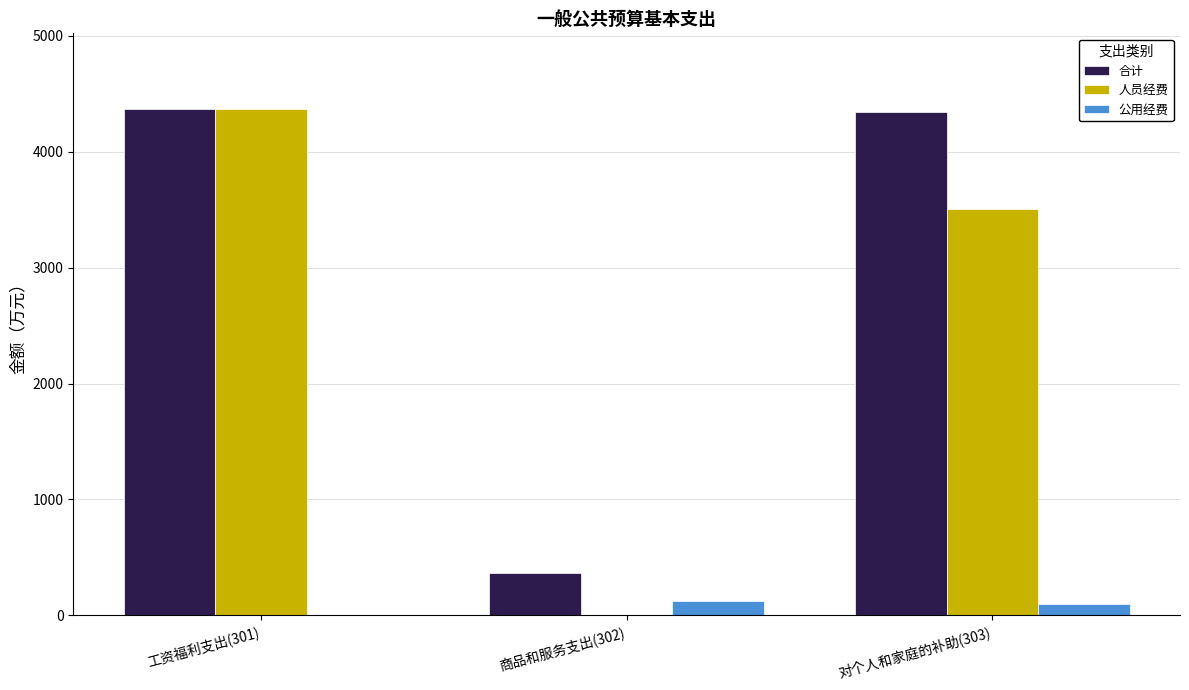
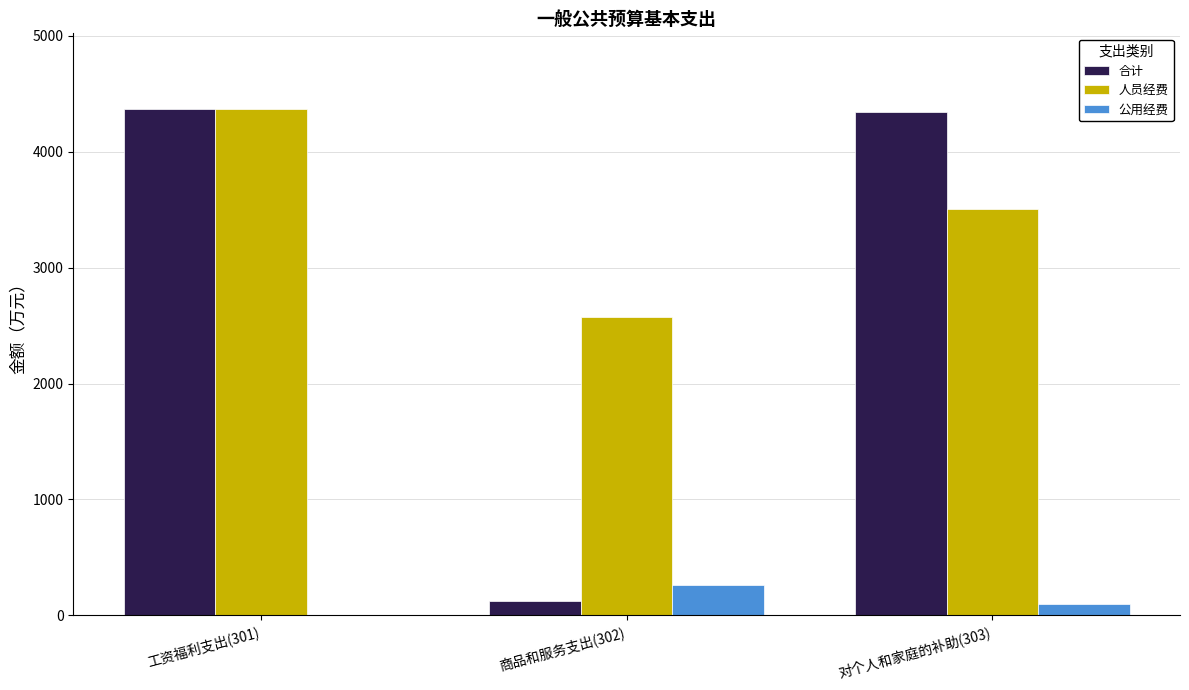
  {
    "合计": {
      "工资福利支出(301)": 4370,
-     "商品和服务支出(302)": 360,
+     "商品和服务支出(302)": 130,
      "对个人和家庭的补助(303)": 4340
    },
    "人员经费": {
      "工资福利支出(301)": 4370,
-     "商品和服务支出(302)": 0,
+     "商品和服务支出(302)": 2580,
      "对个人和家庭的补助(303)": 3500
    },
    "公用经费": {
      "工资福利支出(301)": 0,
-     "商品和服务支出(302)": 130,
+     "商品和服务支出(302)": 260,
      "对个人和家庭的补助(303)": 90
    }
  }
